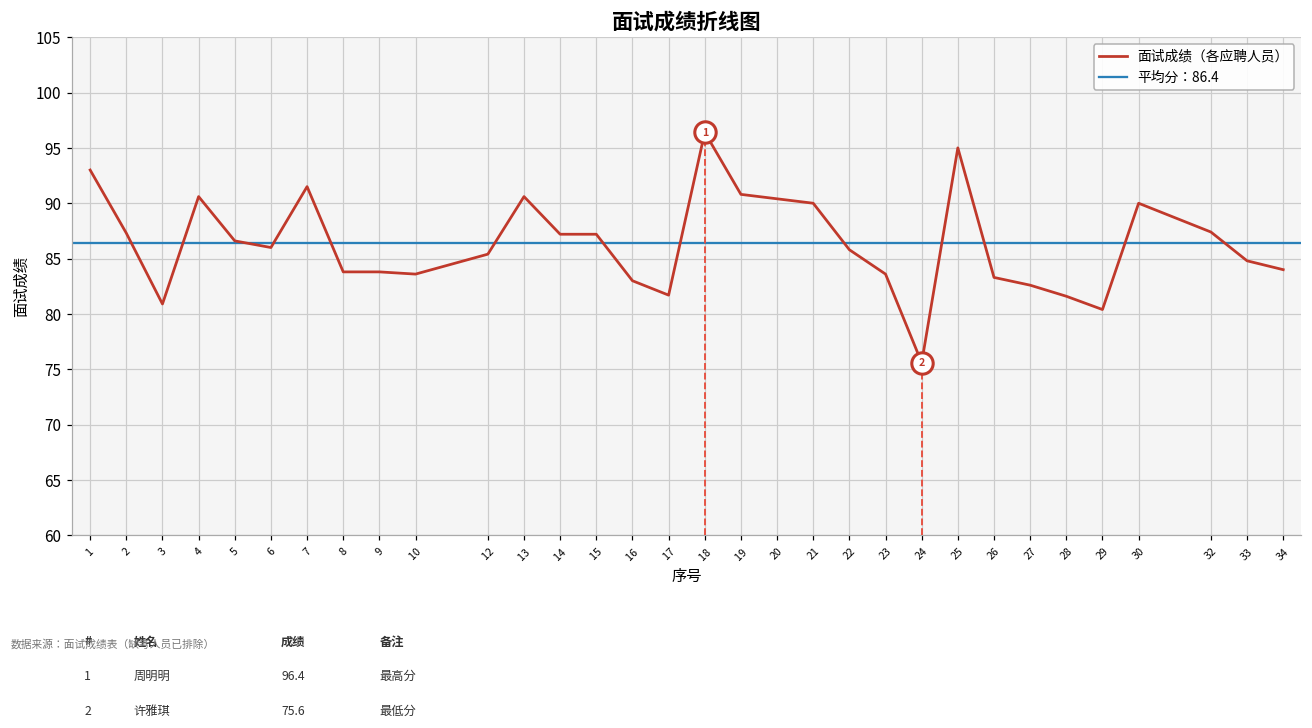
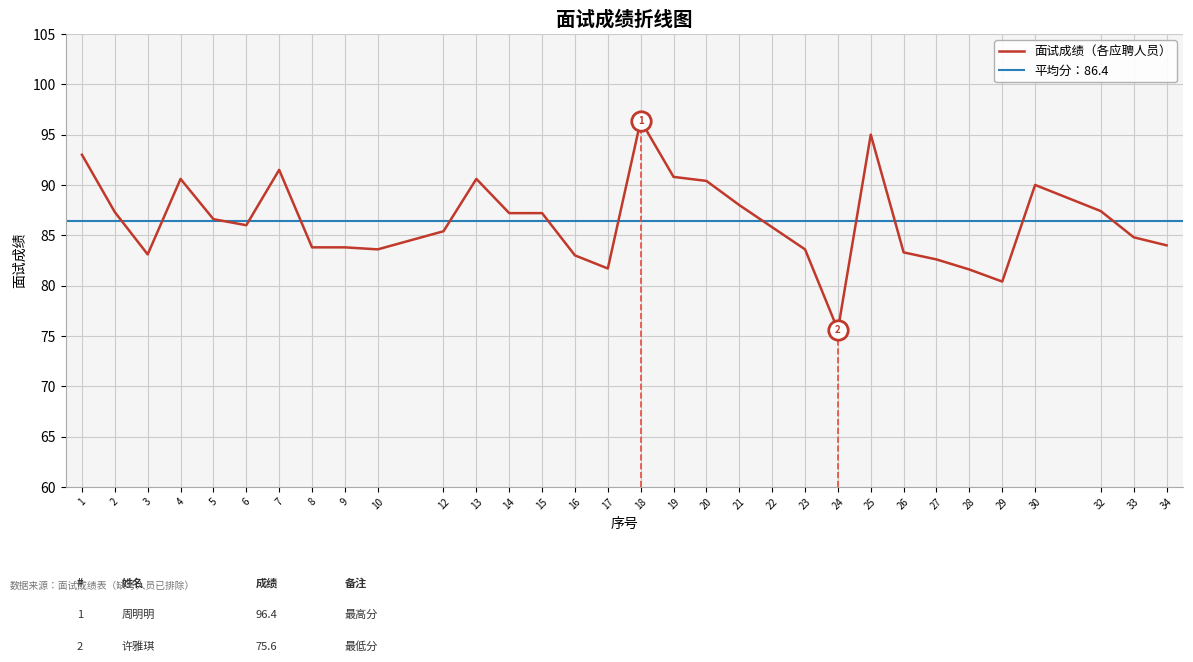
  {
    "面试成绩（各应聘人员）": {
      "1": 93.0,
      "2": 87.3,
-     "3": 80.9,
+     "3": 83.1,
      "4": 90.6,
      "5": 86.6,
      "6": 86.0,
      "7": 91.5,
      "8": 83.8,
      "9": 83.8,
      "10": 83.6,
      "12": 85.4,
      "13": 90.6,
      "14": 87.2,
      "15": 87.2,
      "16": 83.0,
      "17": 81.7,
      "19": 90.8,
      "20": 90.4,
-     "21": 90,
+     "21": 88,
      "22": 85.8,
      "23": 83.6,
      "25": 95.0,
      "26": 83.3,
      "27": 82.6,
      "28": 81.6,
      "29": 80.4,
      "30": 90.0,
      "32": 87.4,
      "33": 84.8,
      "34": 84.0
    }
  }
